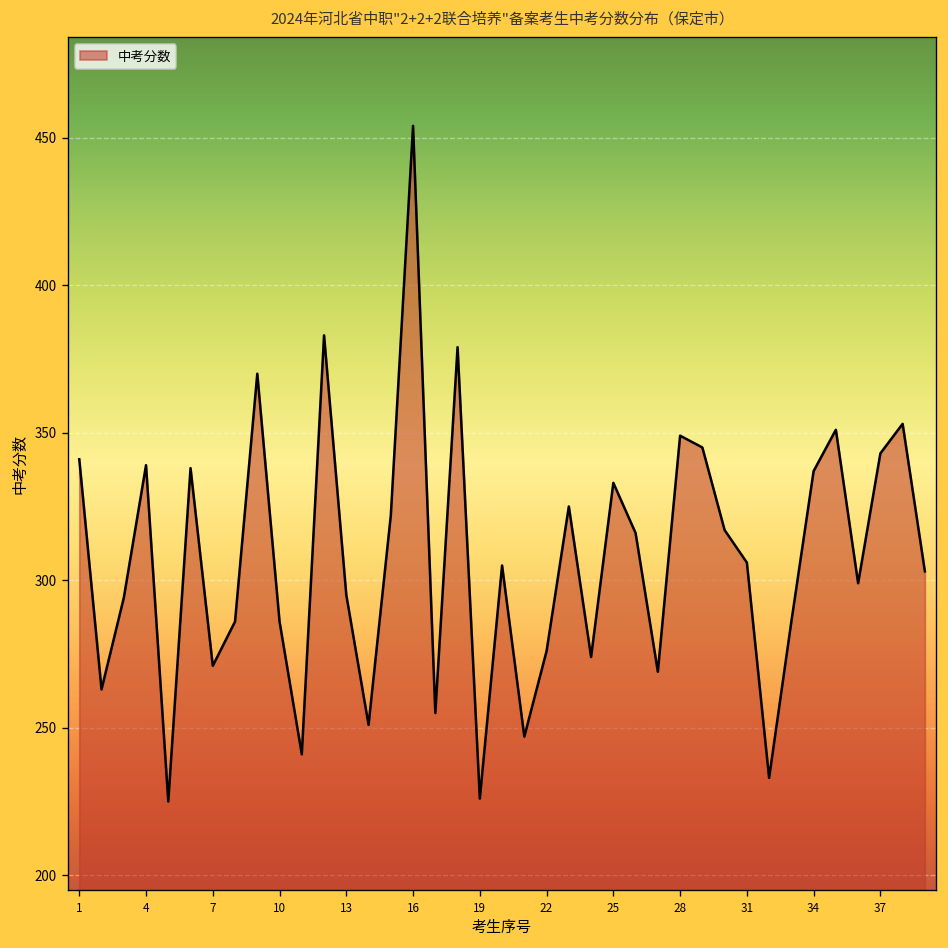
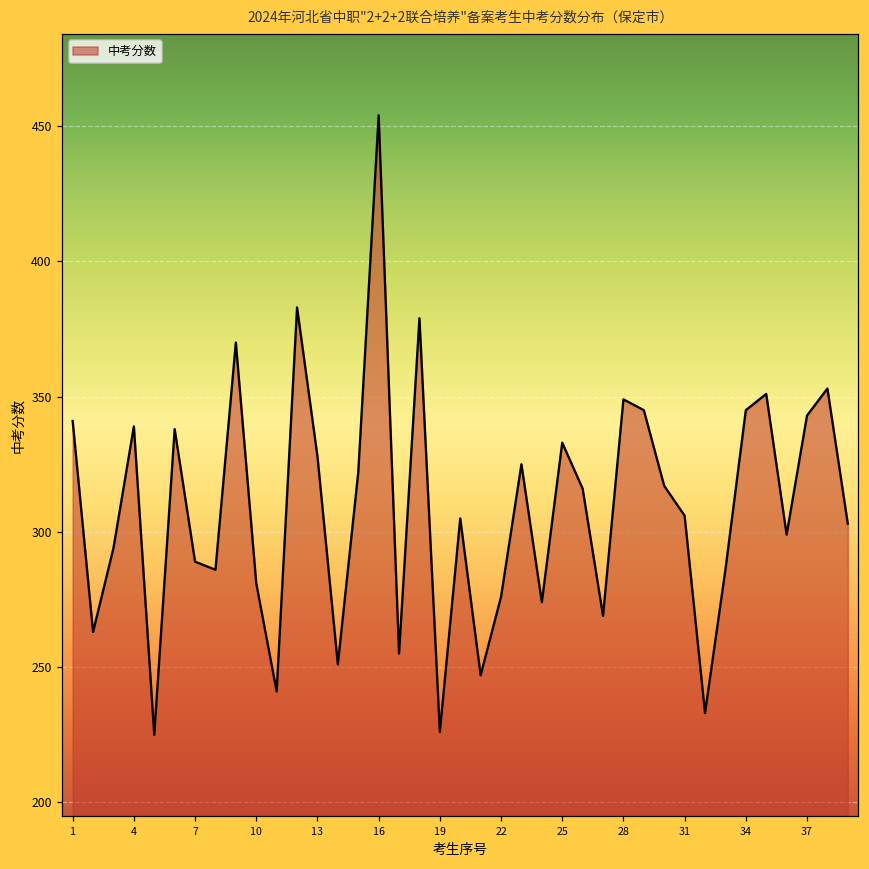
  {
    "1": 341,
    "4": 339,
-   "7": 271,
-   "10": 286,
-   "13": 295,
+   "7": 289,
+   "10": 281,
+   "13": 328,
    "16": 454,
    "19": 226,
    "22": 276,
    "25": 333,
    "28": 349,
    "31": 306,
-   "34": 337,
+   "34": 345,
    "37": 343
  }
